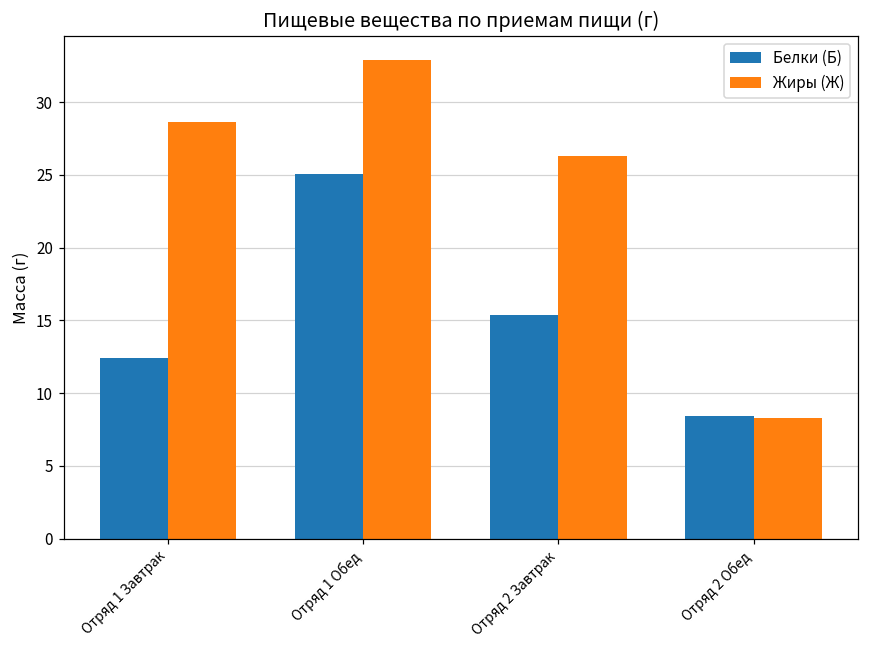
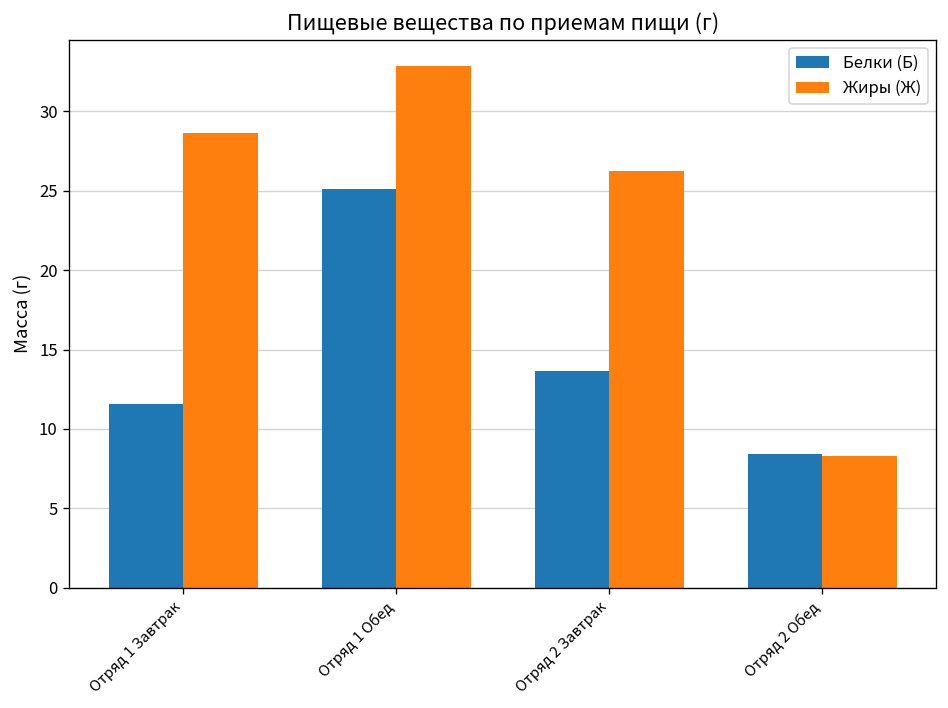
  {
    "Белки (Б)": {
-     "Отряд 1 Завтрак": 12.4,
+     "Отряд 1 Завтрак": 11.6,
      "Отряд 1 Обед": 25.1,
-     "Отряд 2 Завтрак": 15.4,
+     "Отряд 2 Завтрак": 13.6,
      "Отряд 2 Обед": 8.5
    },
    "Жиры (Ж)": {
      "Отряд 1 Завтрак": 28.6,
      "Отряд 1 Обед": 32.9,
      "Отряд 2 Завтрак": 26.3,
      "Отряд 2 Обед": 8.3
    }
  }
